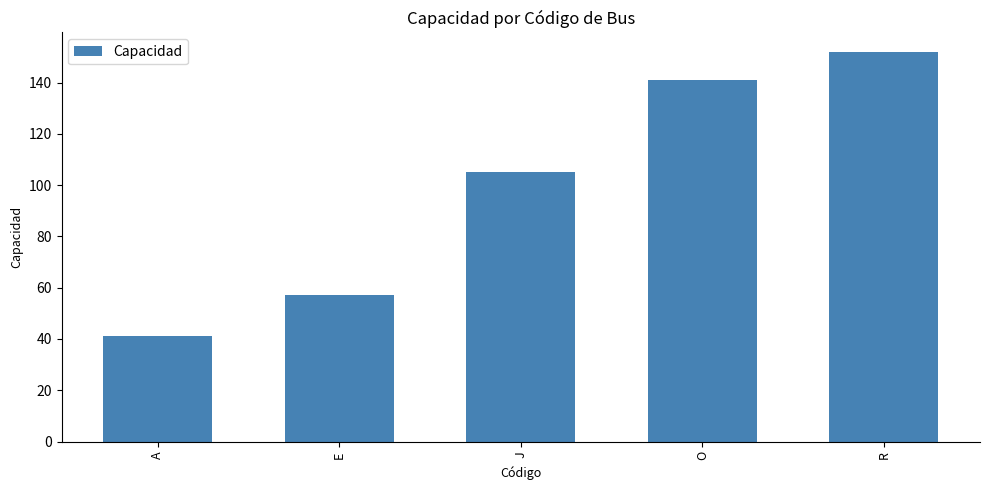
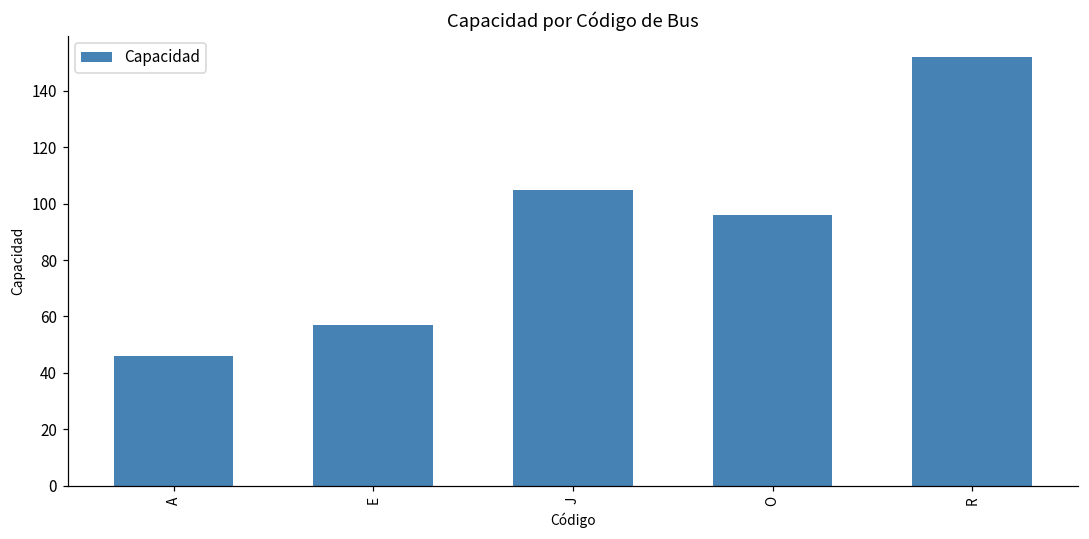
  {
-   "A": 41,
+   "A": 46,
    "E": 57,
    "J": 105,
-   "O": 141,
+   "O": 96,
    "R": 152
  }
